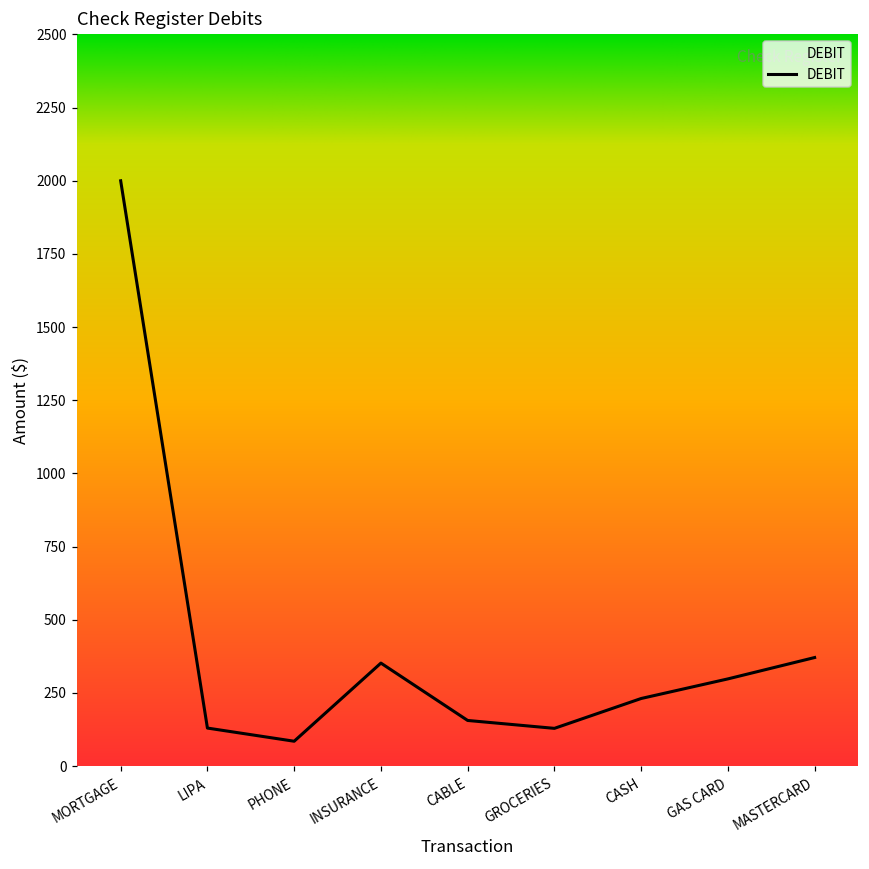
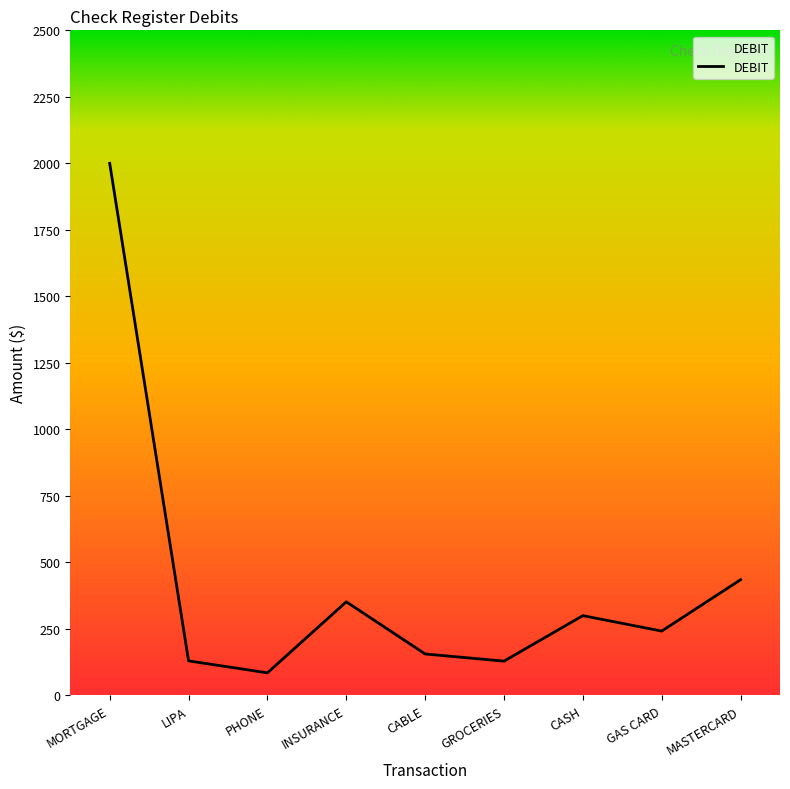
  {
    "MORTGAGE": 2000,
    "LIPA": 130,
    "PHONE": 90,
    "INSURANCE": 350,
    "CABLE": 160,
    "GROCERIES": 130,
-   "CASH": 230,
-   "GAS CARD": 300,
-   "MASTERCARD": 370
+   "CASH": 300,
+   "GAS CARD": 240,
+   "MASTERCARD": 440
  }
